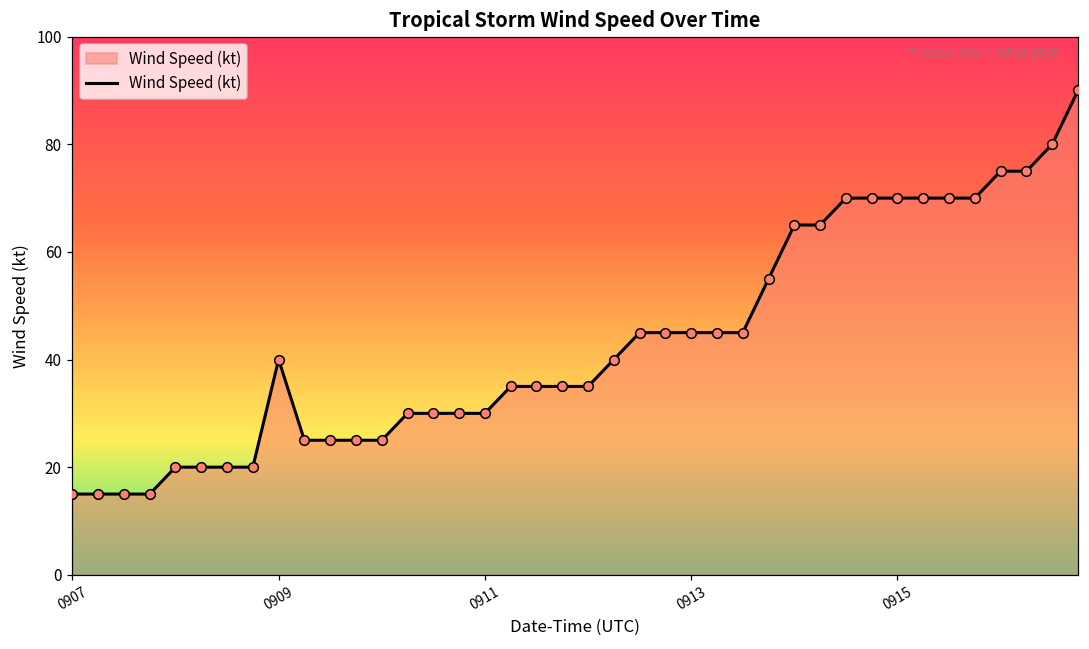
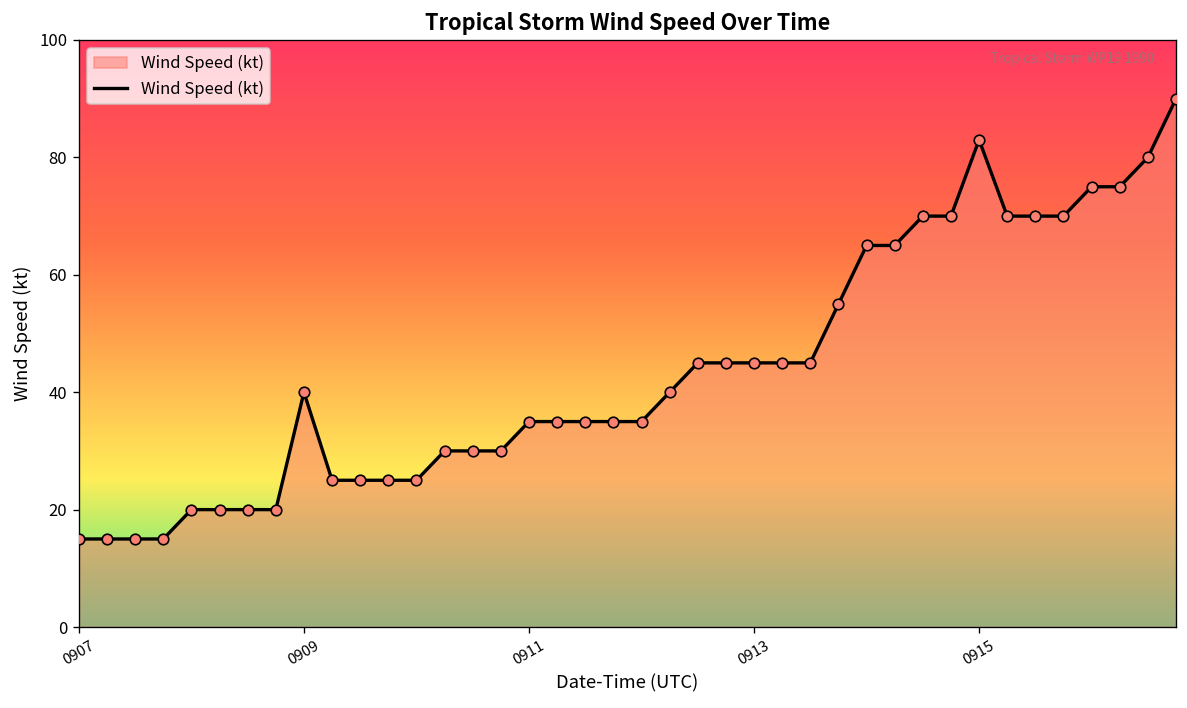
  {
    "0907": 15,
    "0909": 40,
-   "0911": 30,
+   "0911": 35,
    "0913": 45,
-   "0915": 70
+   "0915": 83
  }
